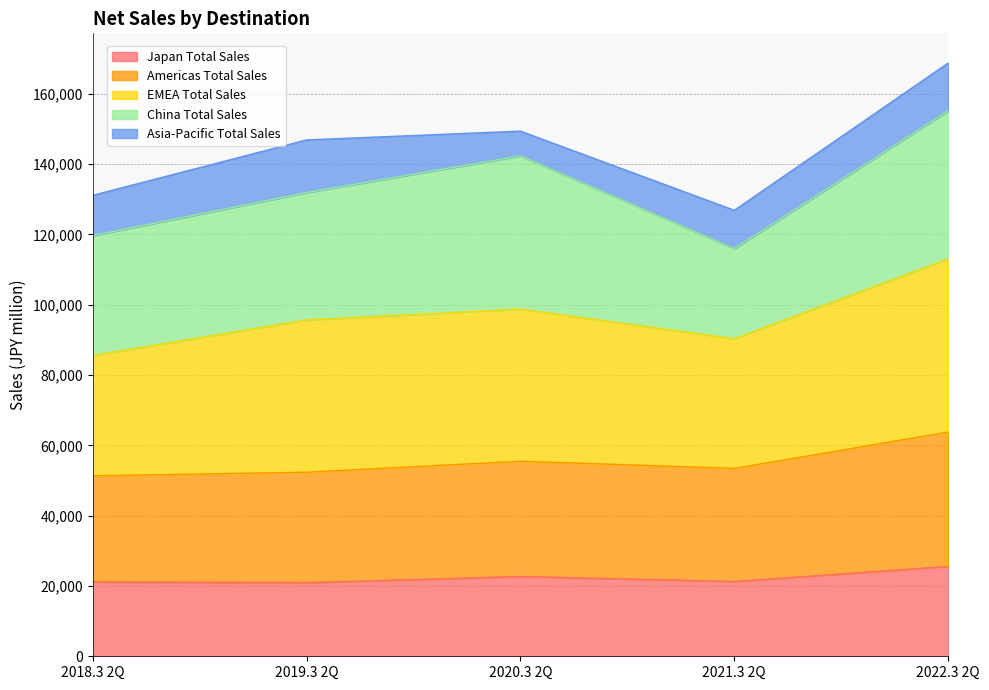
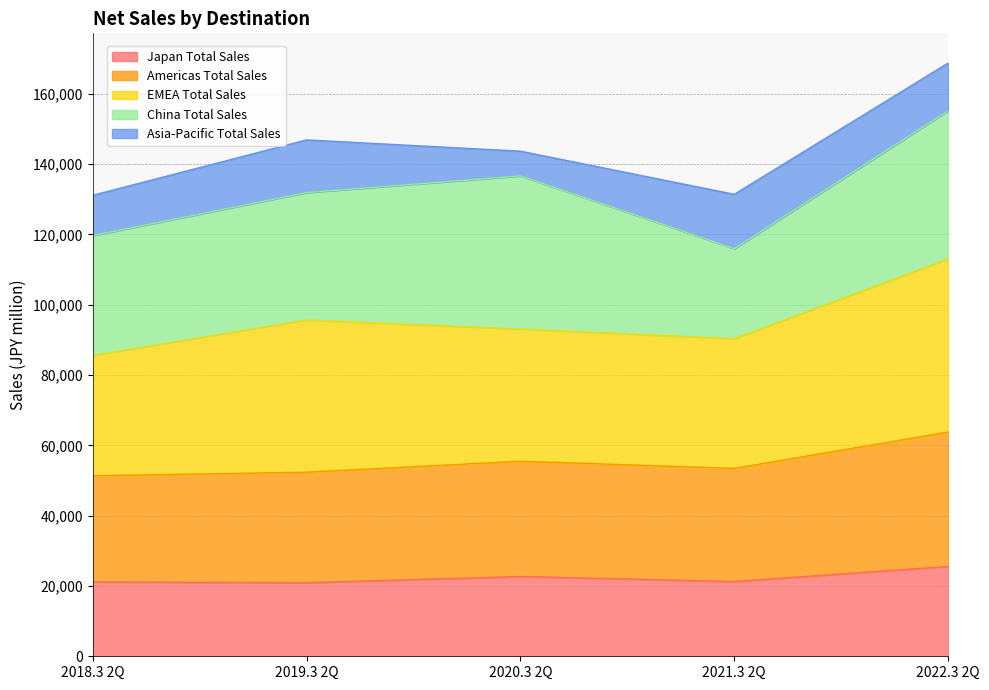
  {
    "Japan Total Sales": {
      "2018.3 2Q": "21,000",
      "2019.3 2Q": "21,000",
      "2020.3 2Q": "23,000",
      "2021.3 2Q": "21,000",
      "2022.3 2Q": "26,000"
    },
    "Americas Total Sales": {
      "2018.3 2Q": "30,000",
      "2019.3 2Q": "31,000",
      "2020.3 2Q": "33,000",
      "2021.3 2Q": "32,000",
      "2022.3 2Q": "38,000"
    },
    "EMEA Total Sales": {
      "2018.3 2Q": "34,000",
      "2019.3 2Q": "43,000",
-     "2020.3 2Q": "43,000",
+     "2020.3 2Q": "38,000",
      "2021.3 2Q": "37,000",
      "2022.3 2Q": "49,000"
    },
    "China Total Sales": {
      "2018.3 2Q": "34,000",
      "2019.3 2Q": "36,000",
      "2020.3 2Q": "44,000",
      "2021.3 2Q": "26,000",
      "2022.3 2Q": "42,000"
    },
    "Asia-Pacific Total Sales": {
      "2018.3 2Q": "11,000",
      "2019.3 2Q": "15,000",
      "2020.3 2Q": "7,000",
-     "2021.3 2Q": "11,000",
+     "2021.3 2Q": "15,000",
      "2022.3 2Q": "14,000"
    }
  }
